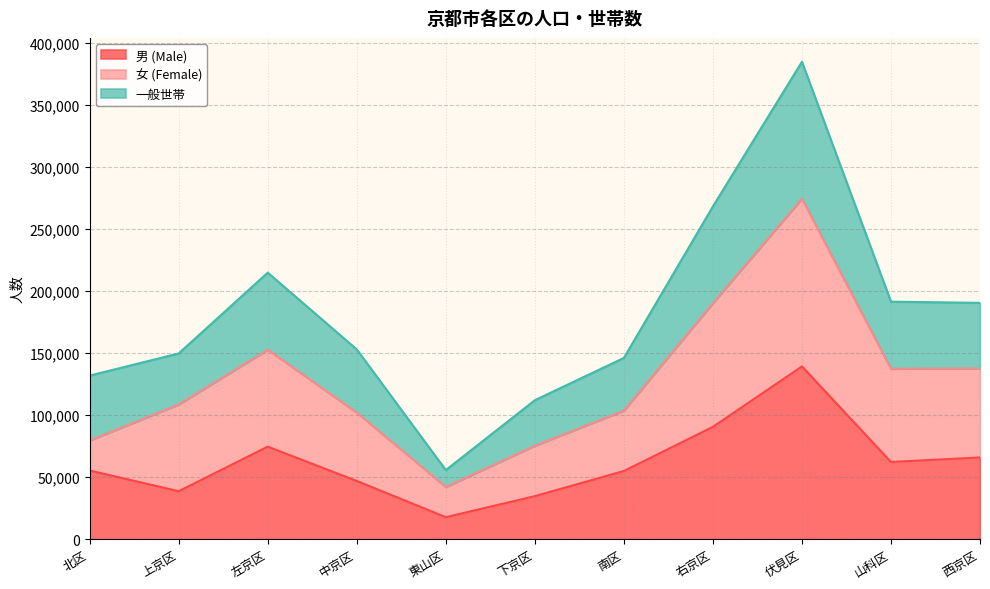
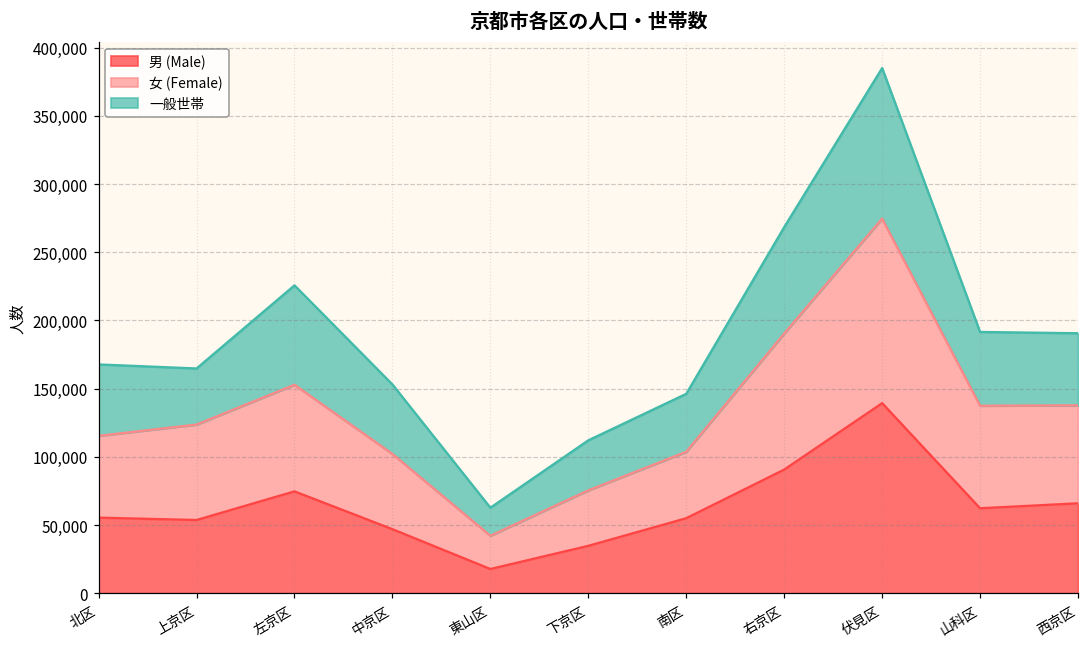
  {
    "男 (Male)": {
      "北区": "55,000",
-     "上京区": "39,000",
+     "上京区": "54,000",
      "左京区": "75,000",
      "中京区": "47,000",
      "東山区": "18,000",
      "下京区": "35,000",
      "南区": "55,000",
      "右京区": "91,000",
      "伏見区": "139,000",
      "山科区": "62,000",
      "西京区": "66,000"
    },
    "女 (Female)": {
-     "北区": "24,000",
+     "北区": "60,000",
      "上京区": "70,000",
      "左京区": "78,000",
      "中京区": "55,000",
      "東山区": "24,000",
      "下京区": "41,000",
      "南区": "49,000",
      "右京区": "100,000",
      "伏見区": "135,000",
      "山科区": "75,000",
      "西京区": "72,000"
    },
    "一般世帯": {
      "北区": "52,000",
      "上京区": "41,000",
-     "左京区": "62,000",
+     "左京区": "73,000",
      "中京区": "51,000",
-     "東山区": "14,000",
+     "東山区": "21,000",
      "下京区": "37,000",
      "南区": "42,000",
      "右京区": "78,000",
      "伏見区": "110,000",
      "山科区": "54,000",
      "西京区": "53,000"
    }
  }
